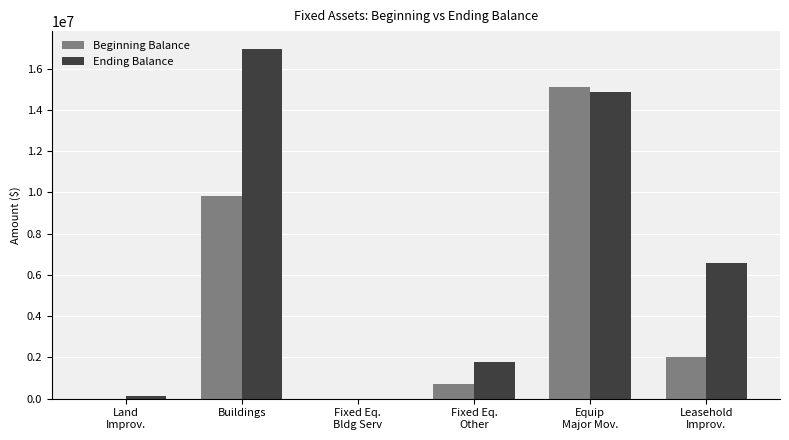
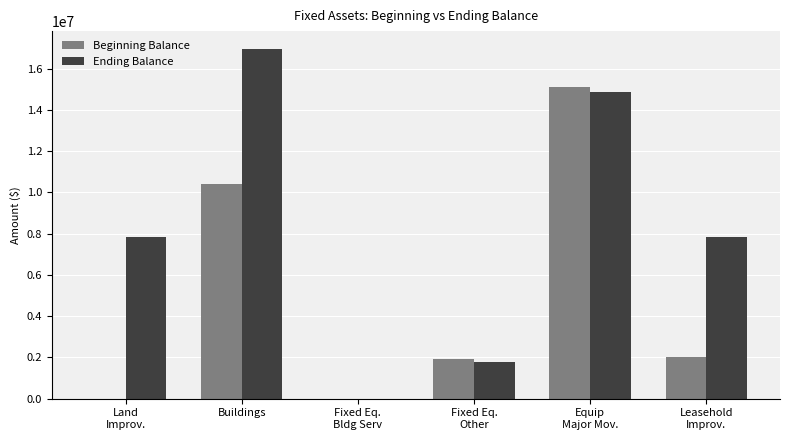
  {
    "Beginning Balance": {
      "Land Improv.": 0,
-     "Buildings": 9800000,
+     "Buildings": 10400000,
      "Fixed Eq. Bldg Serv": 0,
-     "Fixed Eq. Other": 700000,
+     "Fixed Eq. Other": 1900000,
      "Equip Major Mov.": 15100000,
      "Leasehold Improv.": 2000000
    },
    "Ending Balance": {
-     "Land Improv.": 100000,
+     "Land Improv.": 7900000,
      "Buildings": 17000000,
      "Fixed Eq. Bldg Serv": 0,
      "Fixed Eq. Other": 1800000,
      "Equip Major Mov.": 14900000,
-     "Leasehold Improv.": 6600000
+     "Leasehold Improv.": 7800000
    }
  }
